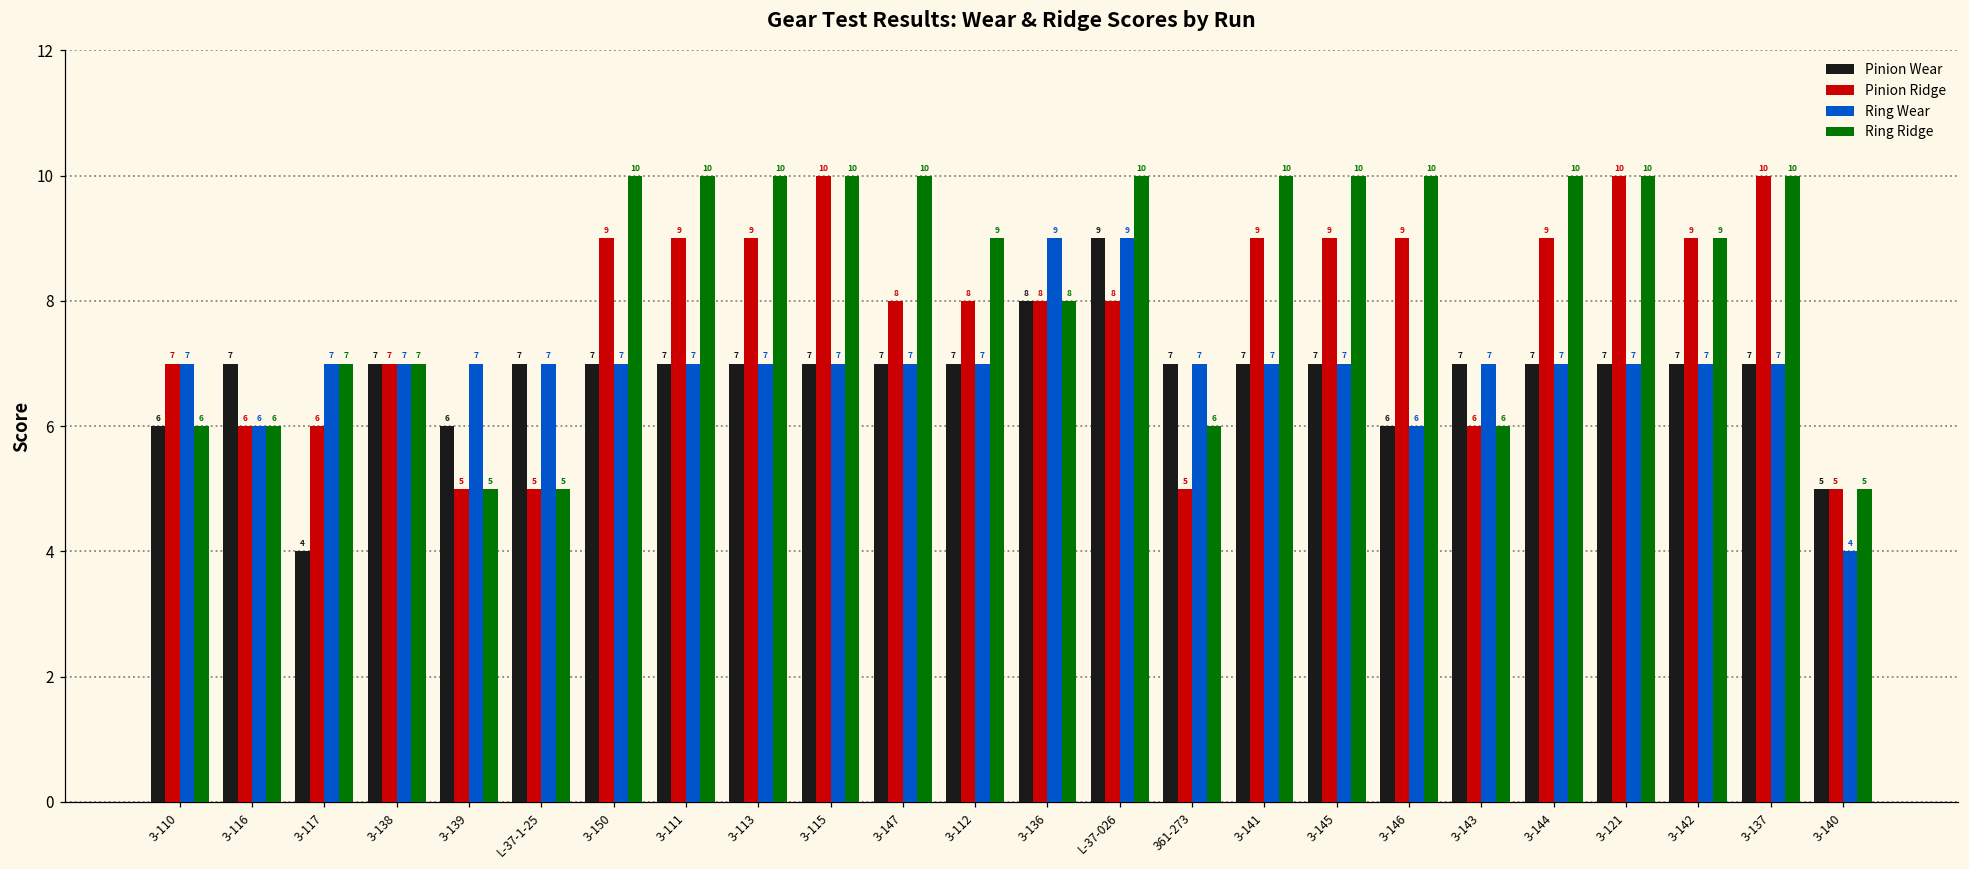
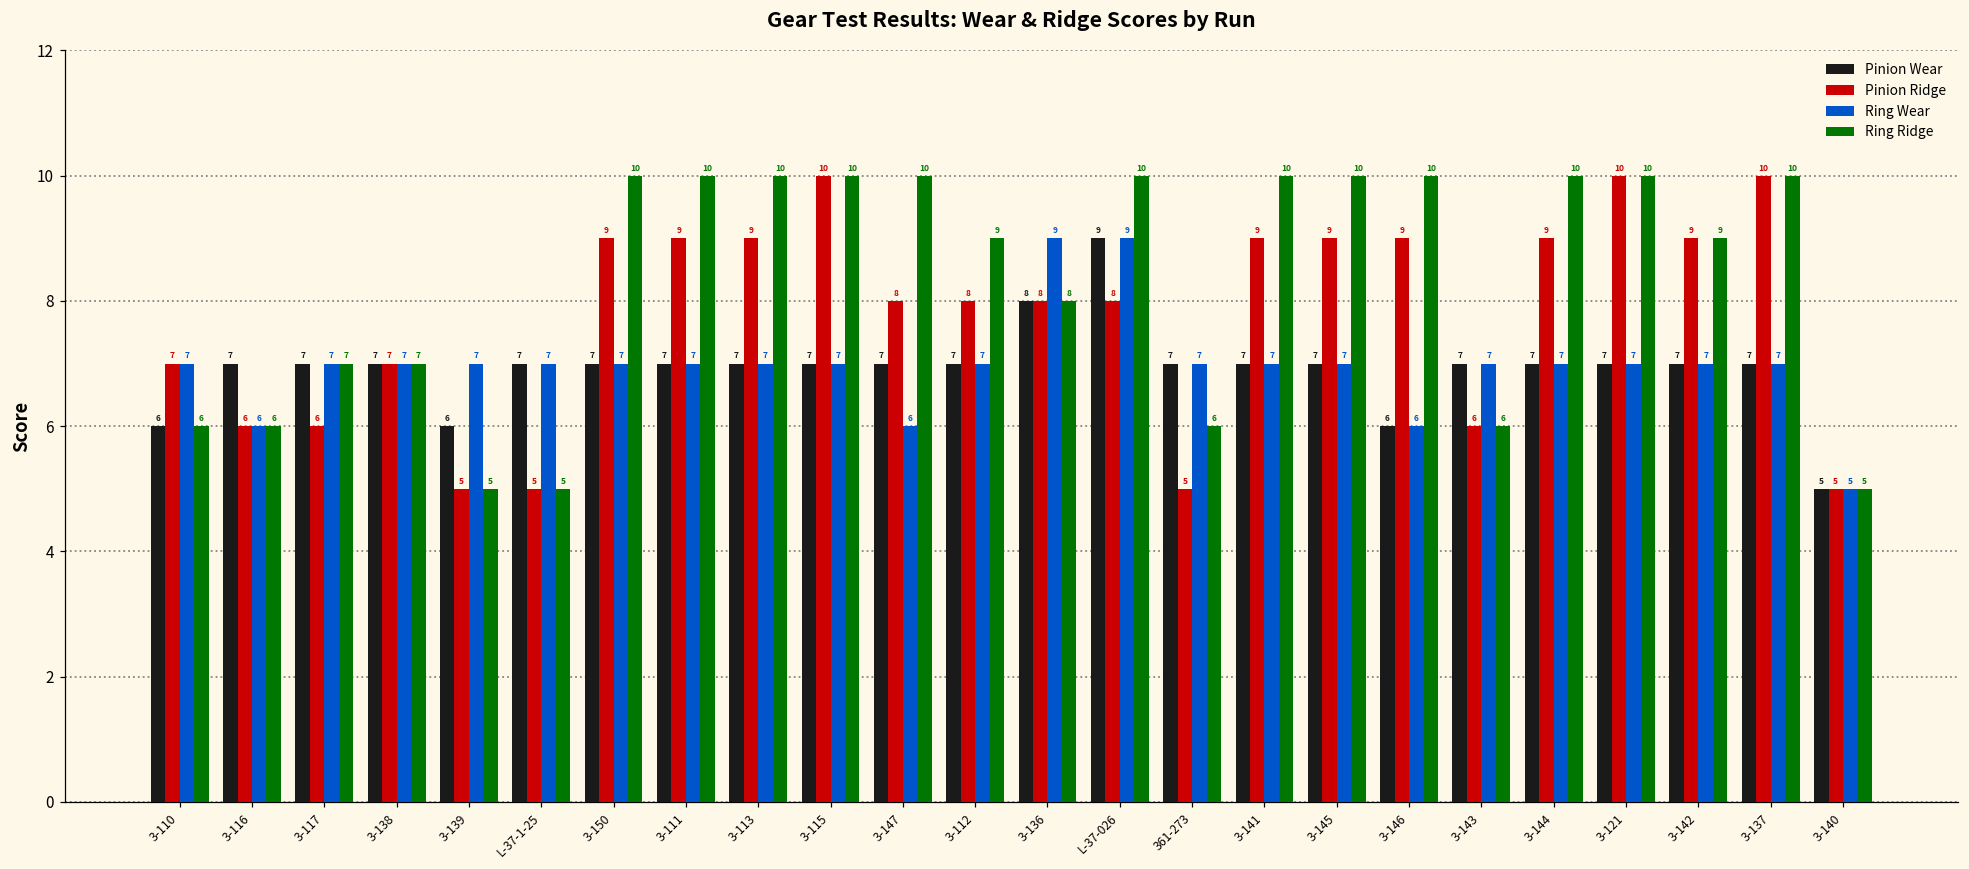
  {
    "Pinion Wear": {
      "3-110": 6,
      "3-116": 7,
-     "3-117": 4,
+     "3-117": 7,
      "3-138": 7,
      "3-139": 6,
      "L-37-1-25": 7,
      "3-150": 7,
      "3-111": 7,
      "3-113": 7,
      "3-115": 7,
      "3-147": 7,
      "3-112": 7,
      "3-136": 8,
      "L-37-026": 9,
      "361-273": 7,
      "3-141": 7,
      "3-145": 7,
      "3-146": 6,
      "3-143": 7,
      "3-144": 7,
      "3-121": 7,
      "3-142": 7,
      "3-137": 7,
      "3-140": 5
    },
    "Pinion Ridge": {
      "3-110": 7,
      "3-116": 6,
      "3-117": 6,
      "3-138": 7,
      "3-139": 5,
      "L-37-1-25": 5,
      "3-150": 9,
      "3-111": 9,
      "3-113": 9,
      "3-115": 10,
      "3-147": 8,
      "3-112": 8,
      "3-136": 8,
      "L-37-026": 8,
      "361-273": 5,
      "3-141": 9,
      "3-145": 9,
      "3-146": 9,
      "3-143": 6,
      "3-144": 9,
      "3-121": 10,
      "3-142": 9,
      "3-137": 10,
      "3-140": 5
    },
    "Ring Wear": {
      "3-110": 7,
      "3-116": 6,
      "3-117": 7,
      "3-138": 7,
      "3-139": 7,
      "L-37-1-25": 7,
      "3-150": 7,
      "3-111": 7,
      "3-113": 7,
      "3-115": 7,
-     "3-147": 7,
+     "3-147": 6,
      "3-112": 7,
      "3-136": 9,
      "L-37-026": 9,
      "361-273": 7,
      "3-141": 7,
      "3-145": 7,
      "3-146": 6,
      "3-143": 7,
      "3-144": 7,
      "3-121": 7,
      "3-142": 7,
      "3-137": 7,
-     "3-140": 4
+     "3-140": 5
    },
    "Ring Ridge": {
      "3-110": 6,
      "3-116": 6,
      "3-117": 7,
      "3-138": 7,
      "3-139": 5,
      "L-37-1-25": 5,
      "3-150": 10,
      "3-111": 10,
      "3-113": 10,
      "3-115": 10,
      "3-147": 10,
      "3-112": 9,
      "3-136": 8,
      "L-37-026": 10,
      "361-273": 6,
      "3-141": 10,
      "3-145": 10,
      "3-146": 10,
      "3-143": 6,
      "3-144": 10,
      "3-121": 10,
      "3-142": 9,
      "3-137": 10,
      "3-140": 5
    }
  }
